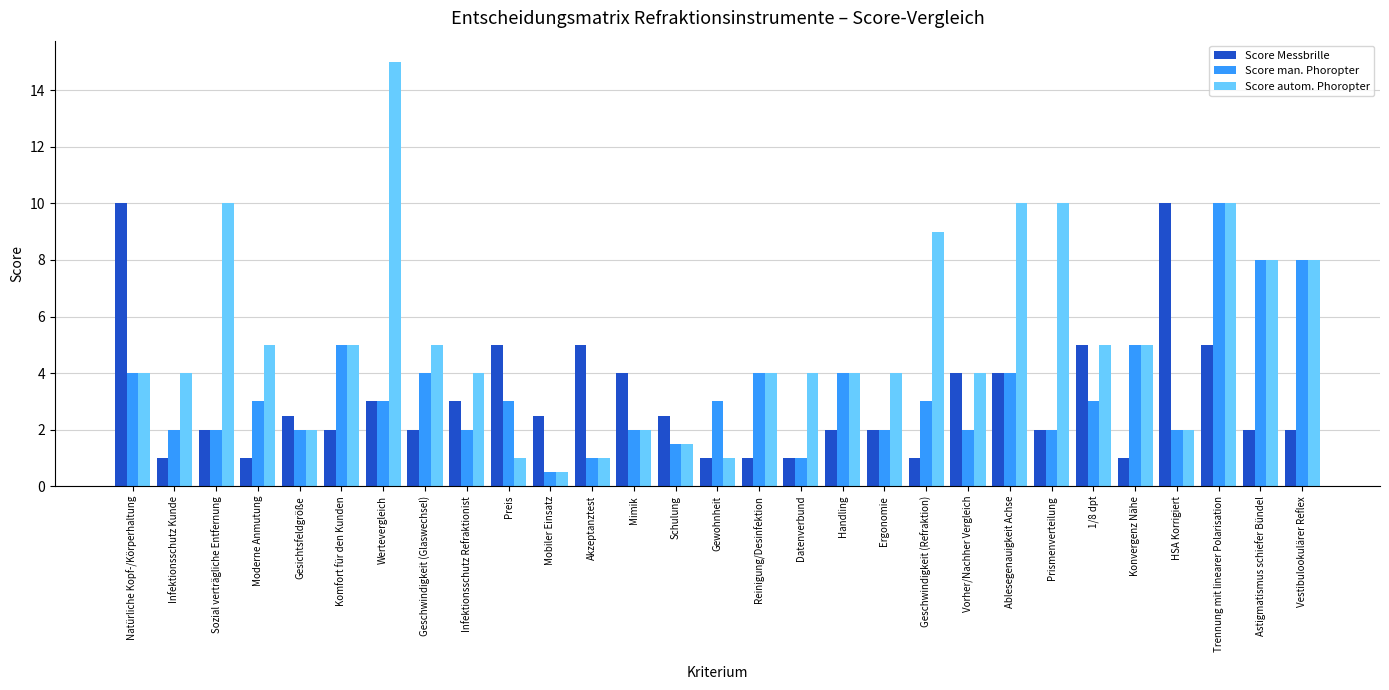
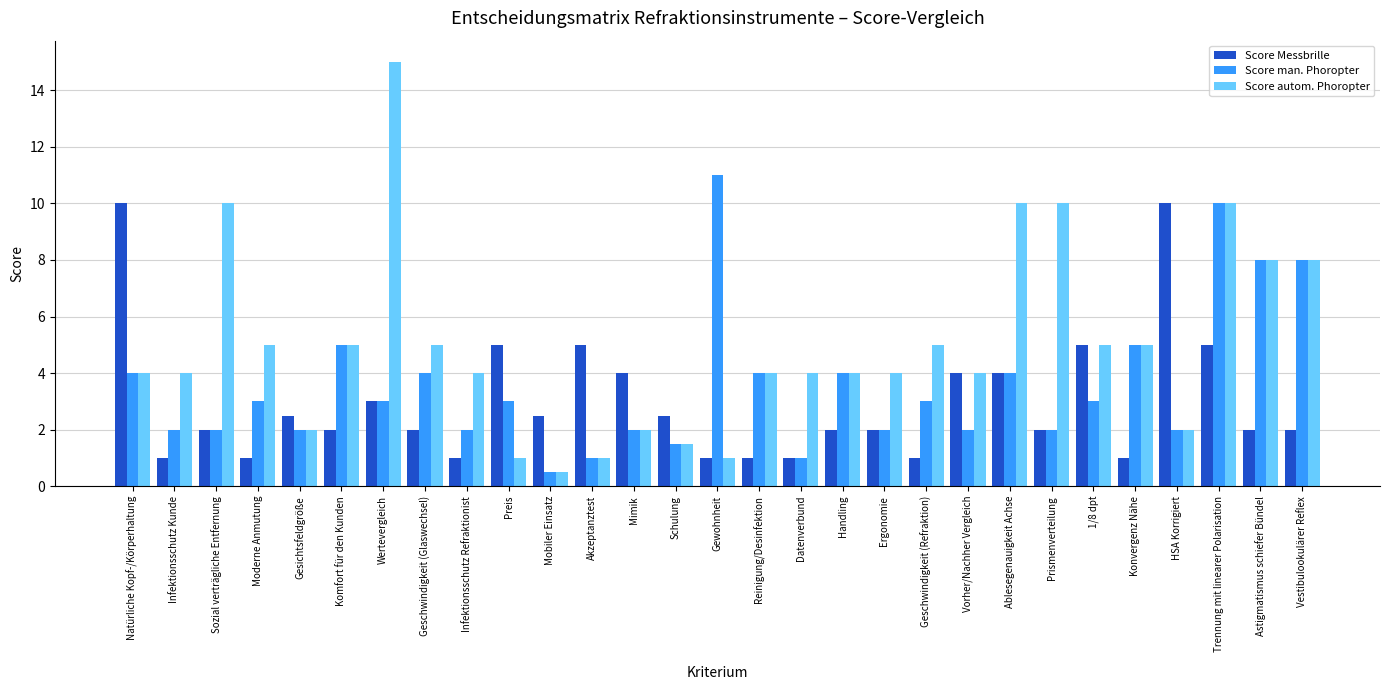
  {
    "Score Messbrille": {
      "Natürliche Kopf-/Körperhaltung": 10,
      "Infektionsschutz Kunde": 1,
      "Sozial verträgliche Entfernung": 2,
      "Moderne Anmutung": 1,
      "Gesichtsfeldgröße": 2.5,
      "Komfort für den Kunden": 2,
      "Wertevergleich": 3,
      "Geschwindigkeit (Glaswechsel)": 2,
-     "Infektionsschutz Refraktionist": 3,
+     "Infektionsschutz Refraktionist": 1,
      "Preis": 5,
      "Mobiler Einsatz": 2.5,
      "Akzeptanztest": 5,
      "Mimik": 4,
      "Schulung": 2.5,
      "Gewohnheit": 1,
      "Reinigung/Desinfektion": 1,
      "Datenverbund": 1,
      "Handling": 2,
      "Ergonomie": 2,
      "Geschwindigkeit (Refraktion)": 1,
      "Vorher/Nachher Vergleich": 4,
      "Ablesegenauigkeit Achse": 4,
      "Prismenverteilung": 2,
      "1/8 dpt": 5,
      "Konvergenz Nähe": 1,
      "HSA Korrigiert": 10,
      "Trennung mit linearer Polarisation": 5,
      "Astigmatismus schiefer Bündel": 2,
      "Vestibulookulärer Reflex": 2
    },
    "Score man. Phoropter": {
      "Natürliche Kopf-/Körperhaltung": 4,
      "Infektionsschutz Kunde": 2,
      "Sozial verträgliche Entfernung": 2,
      "Moderne Anmutung": 3,
      "Gesichtsfeldgröße": 2,
      "Komfort für den Kunden": 5,
      "Wertevergleich": 3,
      "Geschwindigkeit (Glaswechsel)": 4,
      "Infektionsschutz Refraktionist": 2,
      "Preis": 3,
      "Mobiler Einsatz": 0.5,
      "Akzeptanztest": 1,
      "Mimik": 2,
      "Schulung": 1.5,
-     "Gewohnheit": 3,
+     "Gewohnheit": 11,
      "Reinigung/Desinfektion": 4,
      "Datenverbund": 1,
      "Handling": 4,
      "Ergonomie": 2,
      "Geschwindigkeit (Refraktion)": 3,
      "Vorher/Nachher Vergleich": 2,
      "Ablesegenauigkeit Achse": 4,
      "Prismenverteilung": 2,
      "1/8 dpt": 3,
      "Konvergenz Nähe": 5,
      "HSA Korrigiert": 2,
      "Trennung mit linearer Polarisation": 10,
      "Astigmatismus schiefer Bündel": 8,
      "Vestibulookulärer Reflex": 8
    },
    "Score autom. Phoropter": {
      "Natürliche Kopf-/Körperhaltung": 4,
      "Infektionsschutz Kunde": 4,
      "Sozial verträgliche Entfernung": 10,
      "Moderne Anmutung": 5,
      "Gesichtsfeldgröße": 2,
      "Komfort für den Kunden": 5,
      "Wertevergleich": 15,
      "Geschwindigkeit (Glaswechsel)": 5,
      "Infektionsschutz Refraktionist": 4,
      "Preis": 1,
      "Mobiler Einsatz": 0.5,
      "Akzeptanztest": 1,
      "Mimik": 2,
      "Schulung": 1.5,
      "Gewohnheit": 1,
      "Reinigung/Desinfektion": 4,
      "Datenverbund": 4,
      "Handling": 4,
      "Ergonomie": 4,
-     "Geschwindigkeit (Refraktion)": 9,
+     "Geschwindigkeit (Refraktion)": 5,
      "Vorher/Nachher Vergleich": 4,
      "Ablesegenauigkeit Achse": 10,
      "Prismenverteilung": 10,
      "1/8 dpt": 5,
      "Konvergenz Nähe": 5,
      "HSA Korrigiert": 2,
      "Trennung mit linearer Polarisation": 10,
      "Astigmatismus schiefer Bündel": 8,
      "Vestibulookulärer Reflex": 8
    }
  }
